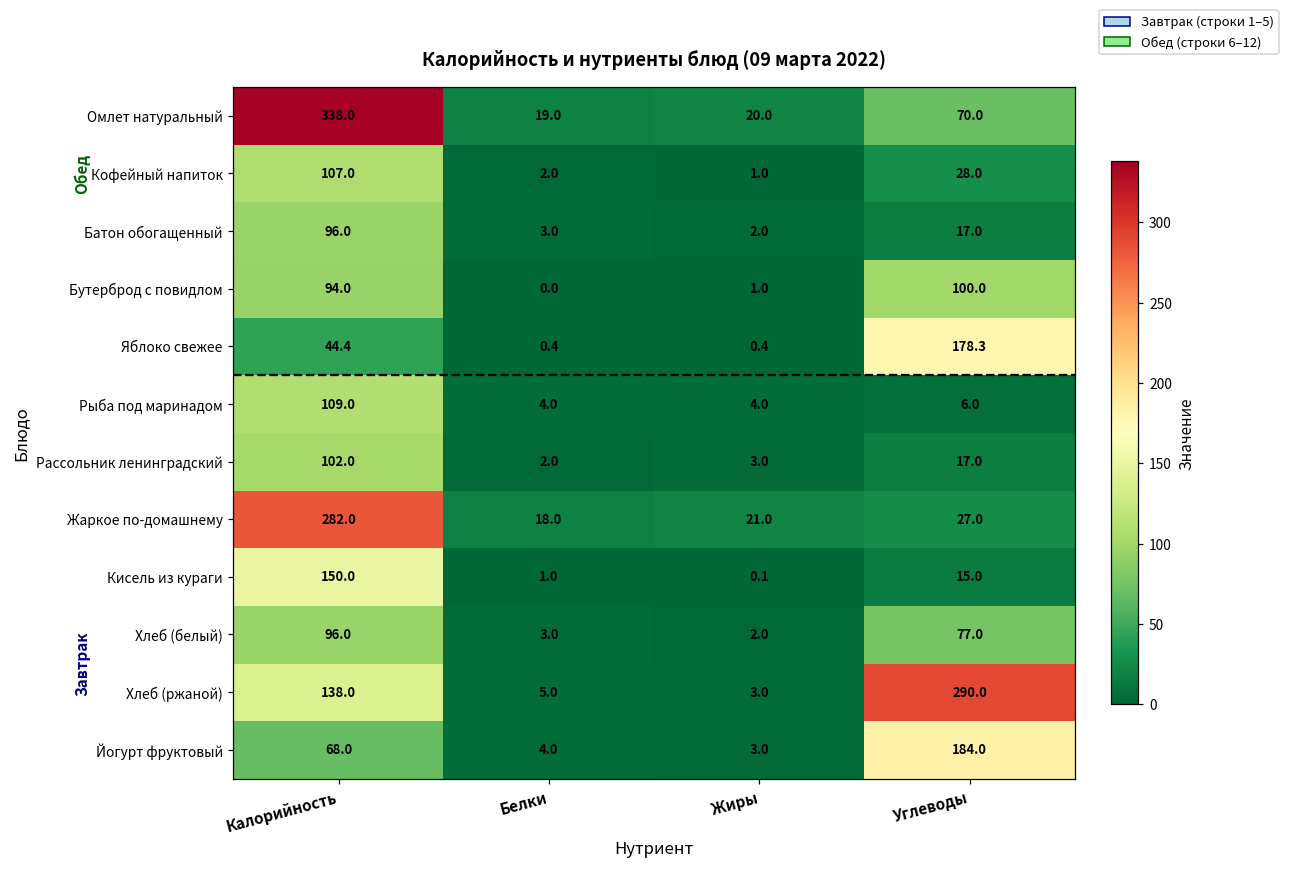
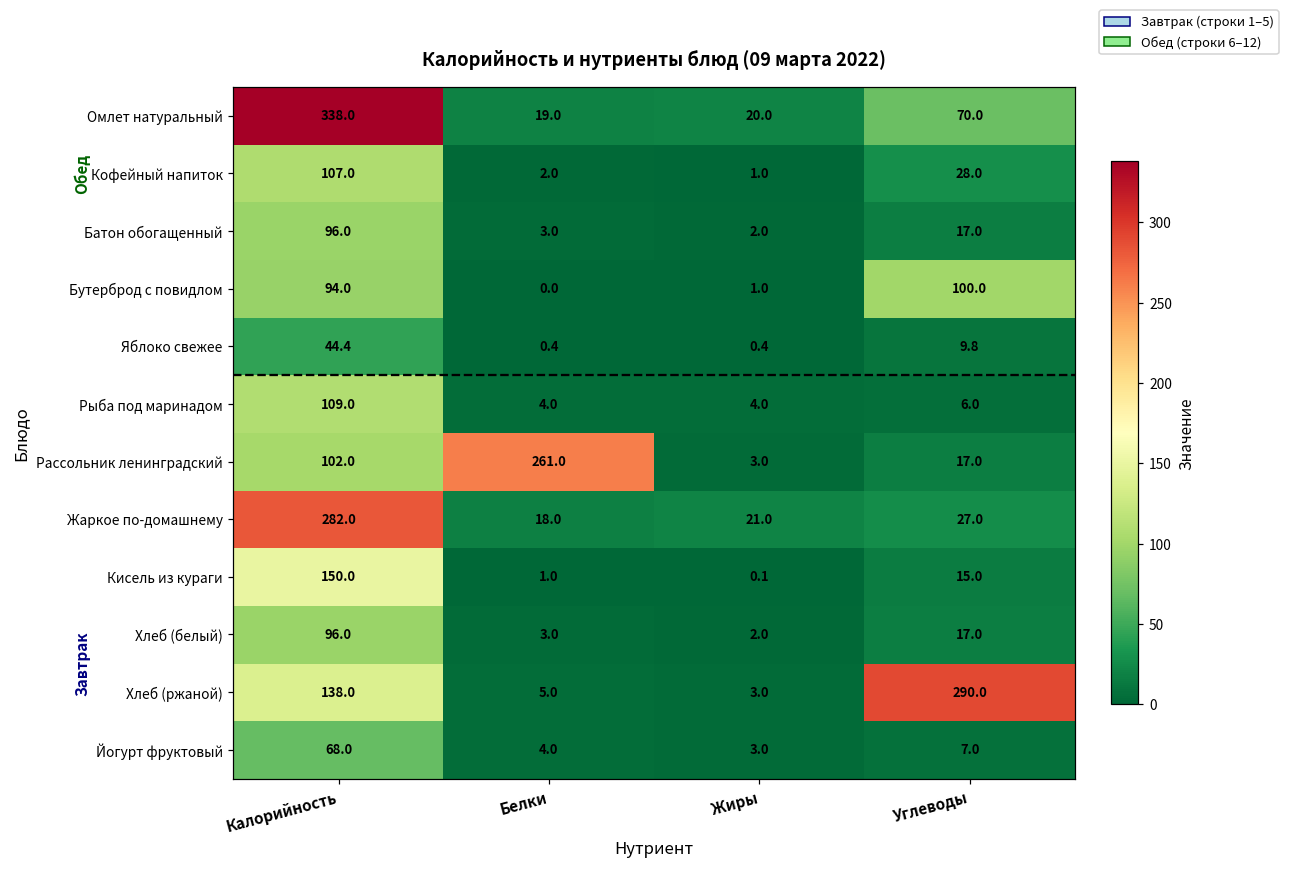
  {
    "Омлет натуральный": {
      "Калорийность": 338.0,
      "Белки": 19.0,
      "Жиры": 20.0,
      "Углеводы": 70.0
    },
    "Кофейный напиток": {
      "Калорийность": 107.0,
      "Белки": 2.0,
      "Жиры": 1.0,
      "Углеводы": 28.0
    },
    "Батон обогащенный": {
      "Калорийность": 96.0,
      "Белки": 3.0,
      "Жиры": 2.0,
      "Углеводы": 17.0
    },
    "Бутерброд с повидлом": {
      "Калорийность": 94.0,
      "Белки": 0.0,
      "Жиры": 1.0,
      "Углеводы": 100.0
    },
    "Яблоко свежее": {
      "Калорийность": 44.4,
      "Белки": 0.4,
      "Жиры": 0.4,
-     "Углеводы": 178.3
+     "Углеводы": 9.8
    },
    "Рыба под маринадом": {
      "Калорийность": 109.0,
      "Белки": 4.0,
      "Жиры": 4.0,
      "Углеводы": 6.0
    },
    "Рассольник ленинградский": {
      "Калорийность": 102.0,
-     "Белки": 2.0,
+     "Белки": 261.0,
      "Жиры": 3.0,
      "Углеводы": 17.0
    },
    "Жаркое по-домашнему": {
      "Калорийность": 282.0,
      "Белки": 18.0,
      "Жиры": 21.0,
      "Углеводы": 27.0
    },
    "Кисель из кураги": {
      "Калорийность": 150.0,
      "Белки": 1.0,
      "Жиры": 0.1,
      "Углеводы": 15.0
    },
    "Хлеб (белый)": {
      "Калорийность": 96.0,
      "Белки": 3.0,
      "Жиры": 2.0,
-     "Углеводы": 77.0
+     "Углеводы": 17.0
    },
    "Хлеб (ржаной)": {
      "Калорийность": 138.0,
      "Белки": 5.0,
      "Жиры": 3.0,
      "Углеводы": 290.0
    },
    "Йогурт фруктовый": {
      "Калорийность": 68.0,
      "Белки": 4.0,
      "Жиры": 3.0,
-     "Углеводы": 184.0
+     "Углеводы": 7.0
    }
  }
